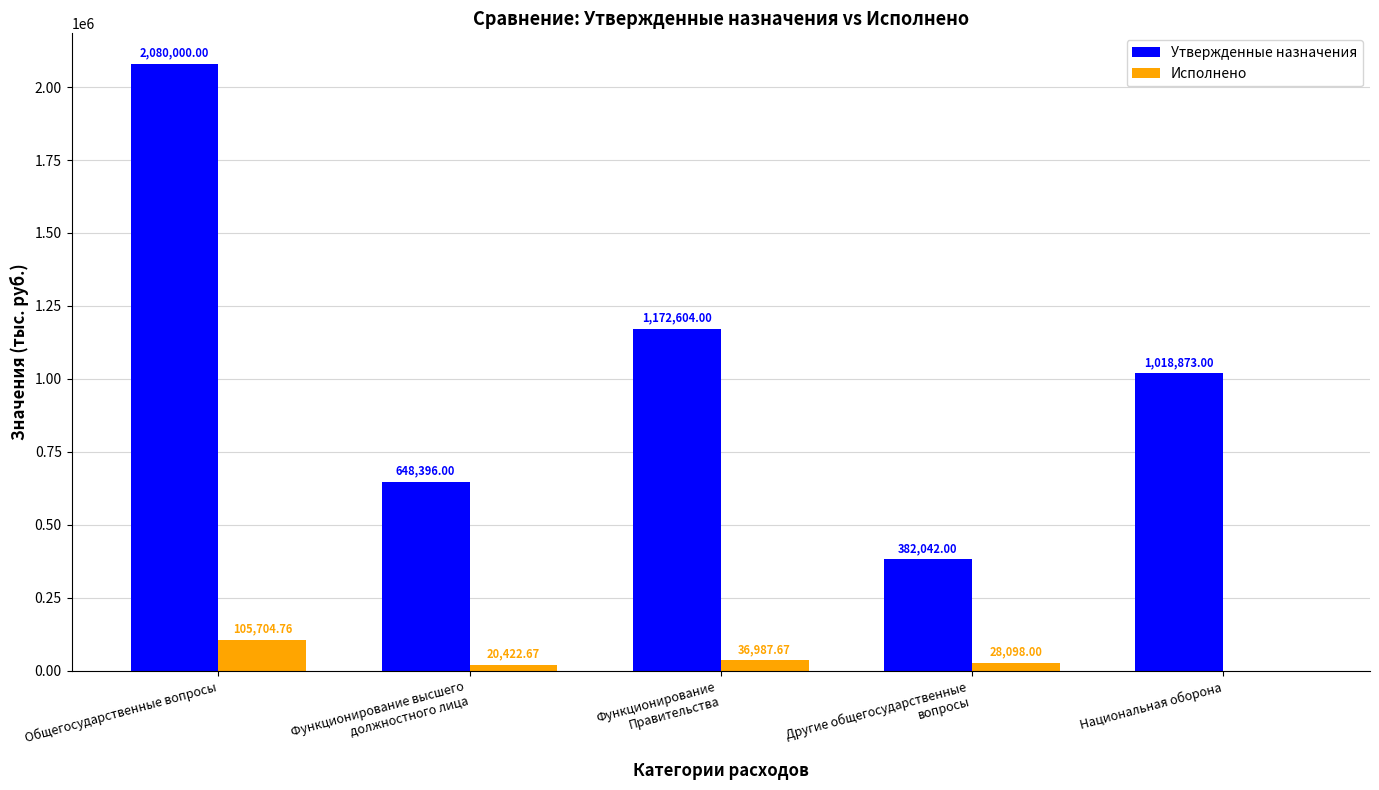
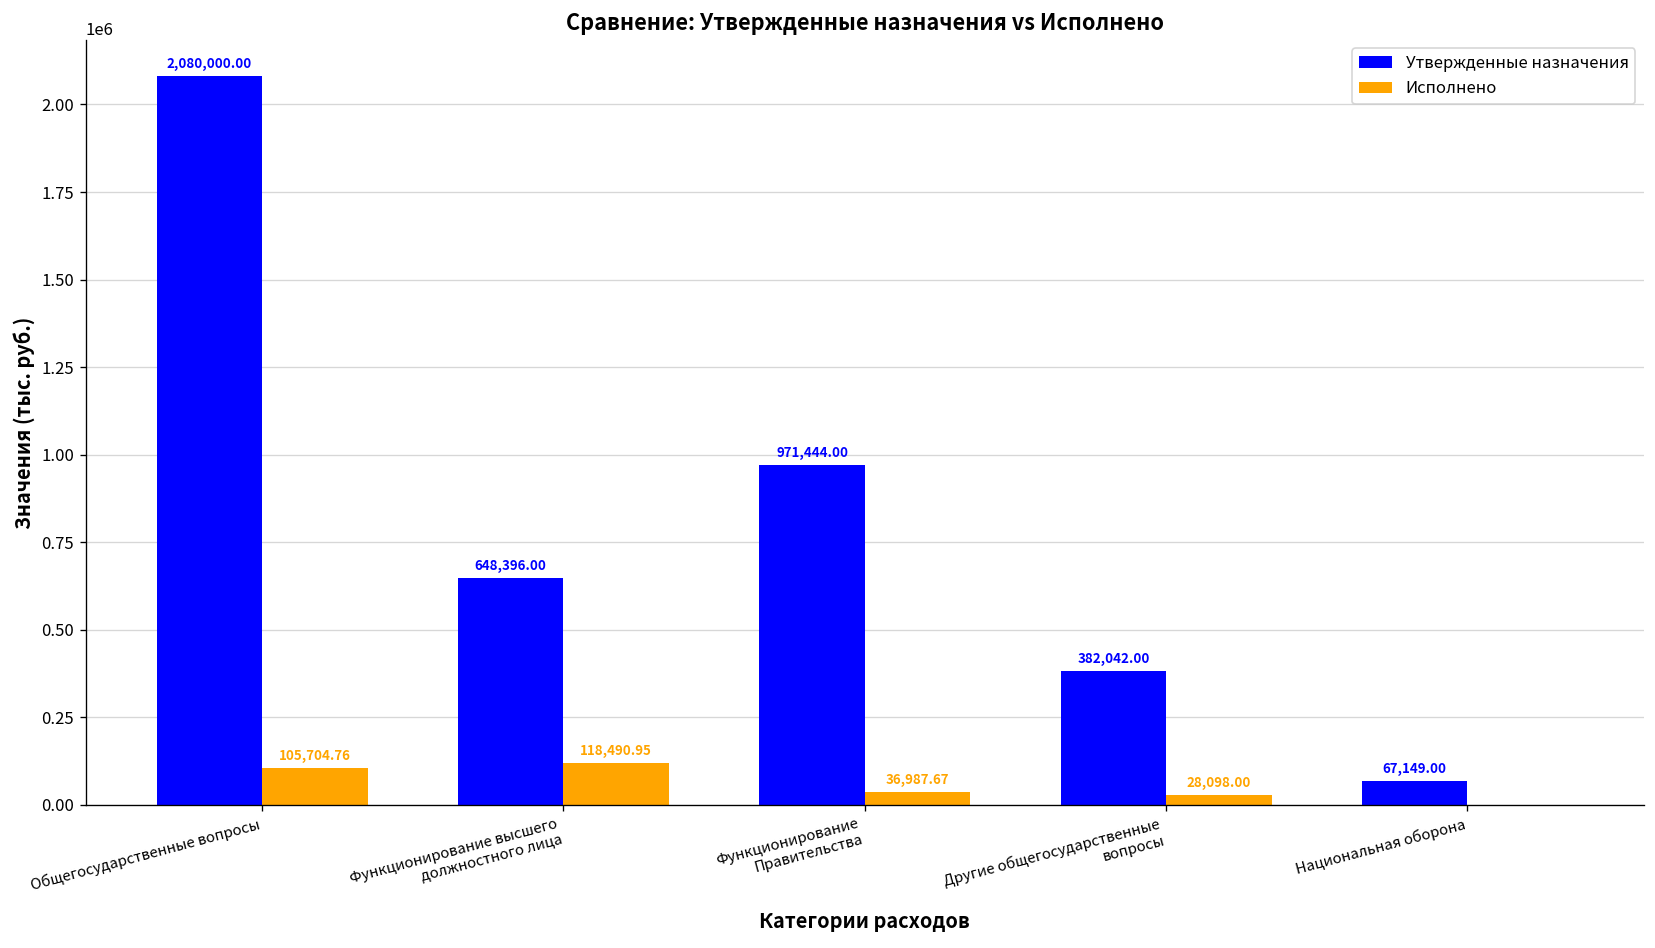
  {
    "Утвержденные назначения": {
      "Общегосударственные вопросы": "2,080,000.00",
      "Функционирование высшего должностного лица": "648,396.00",
-     "Функционирование Правительства": "1,172,604.00",
+     "Функционирование Правительства": "971,444.00",
      "Другие общегосударственные вопросы": "382,042.00",
-     "Национальная оборона": "1,018,873.00"
+     "Национальная оборона": "67,149.00"
    },
    "Исполнено": {
      "Общегосударственные вопросы": "105,704.76",
-     "Функционирование высшего должностного лица": "20,422.67",
+     "Функционирование высшего должностного лица": "118,490.95",
      "Функционирование Правительства": "36,987.67",
      "Другие общегосударственные вопросы": "28,098.00"
    }
  }
